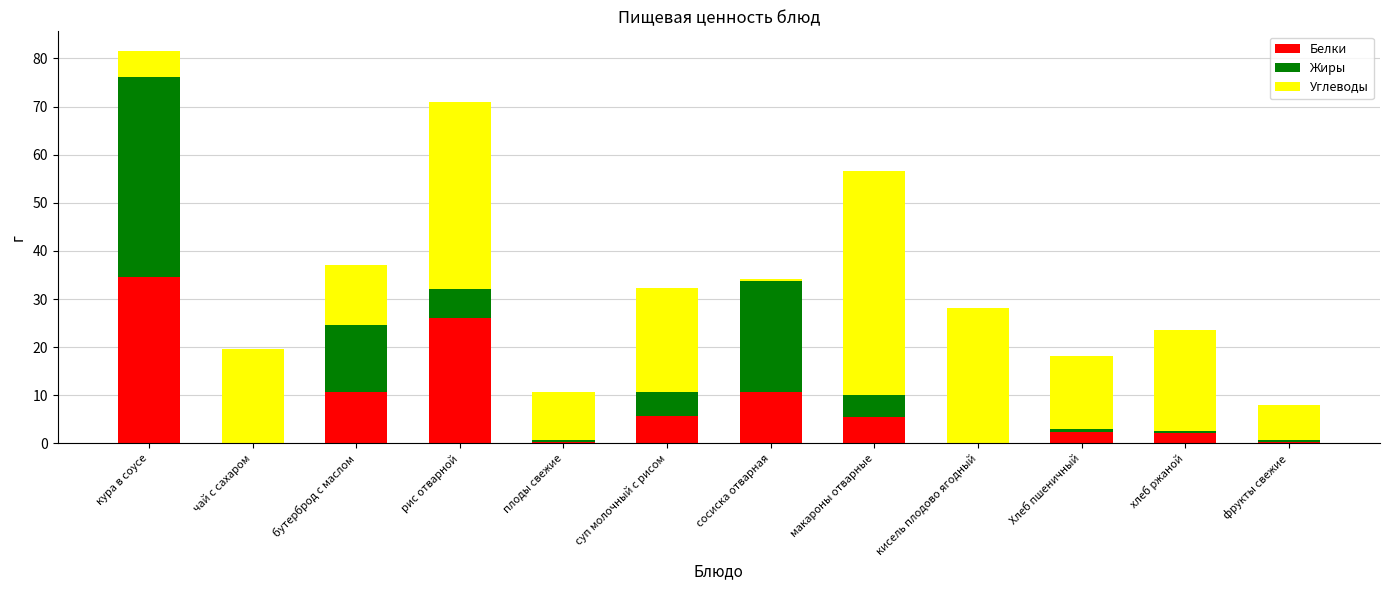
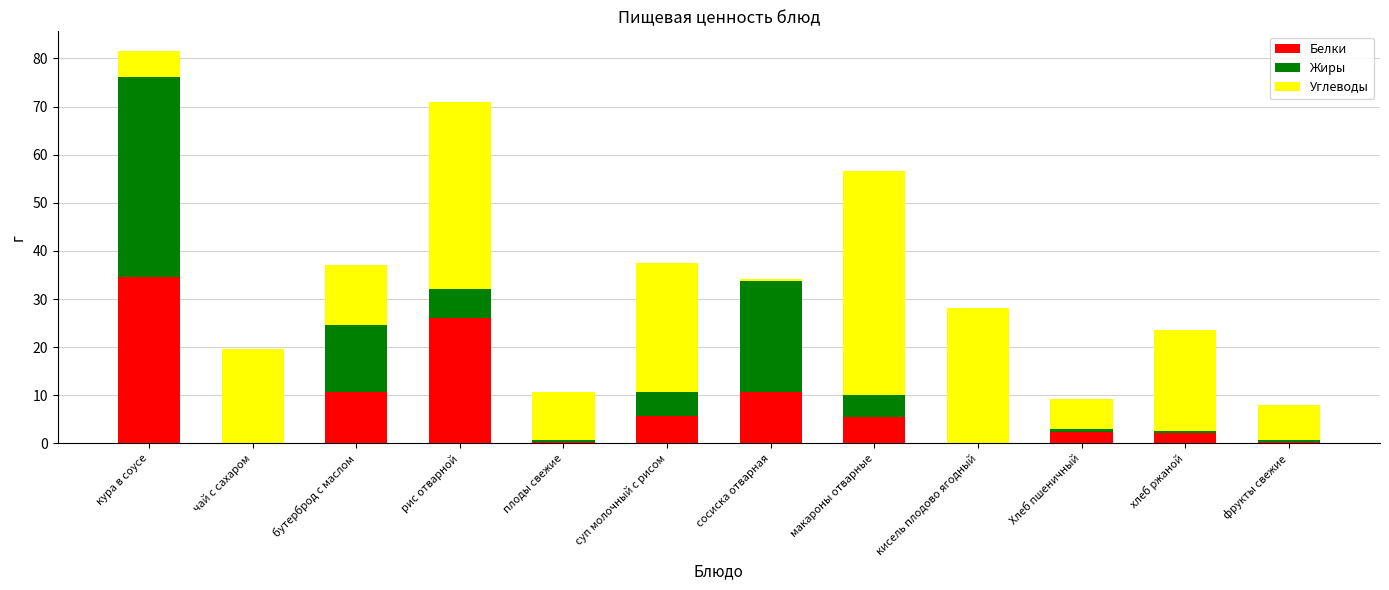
  {
    "Белки": {
      "кура в соусе": 35,
      "чай с сахаром": 0,
      "бутерброд с маслом": 11,
      "рис отварной": 26,
      "суп молочный с рисом": 6,
      "сосиска отварная": 11,
      "макароны отварные": 5,
      "кисель плодово ягодный": 0,
      "Хлеб пшеничный": 2,
      "хлеб ржаной": 2
    },
    "Жиры": {
      "кура в соусе": 42,
      "чай с сахаром": 0,
      "бутерброд с маслом": 14,
      "рис отварной": 6,
      "суп молочный с рисом": 5,
      "сосиска отварная": 23,
      "макароны отварные": 5,
      "кисель плодово ягодный": 0,
      "Хлеб пшеничный": 1
    },
    "Углеводы": {
      "кура в соусе": 5,
      "чай с сахаром": 20,
      "бутерброд с маслом": 12,
      "рис отварной": 39,
      "плоды свежие": 10,
-     "суп молочный с рисом": 22,
+     "суп молочный с рисом": 27,
      "макароны отварные": 47,
      "кисель плодово ягодный": 28,
-     "Хлеб пшеничный": 15,
+     "Хлеб пшеничный": 6,
      "хлеб ржаной": 21,
      "фрукты свежие": 7
    }
  }
